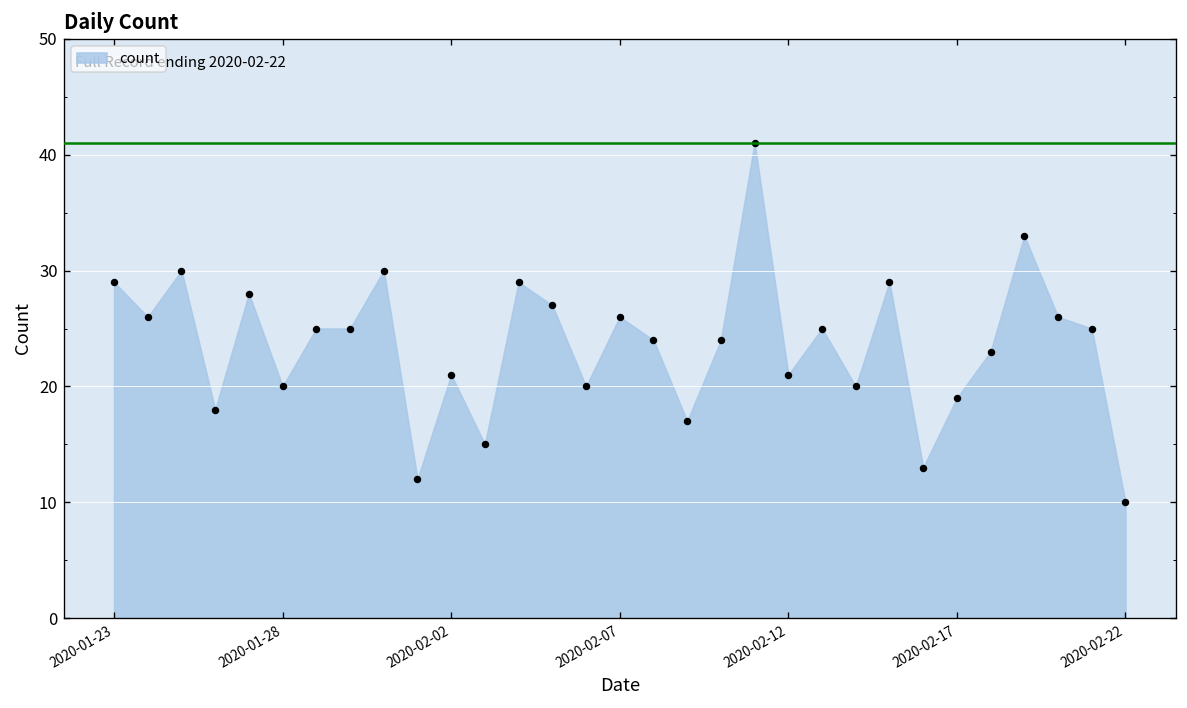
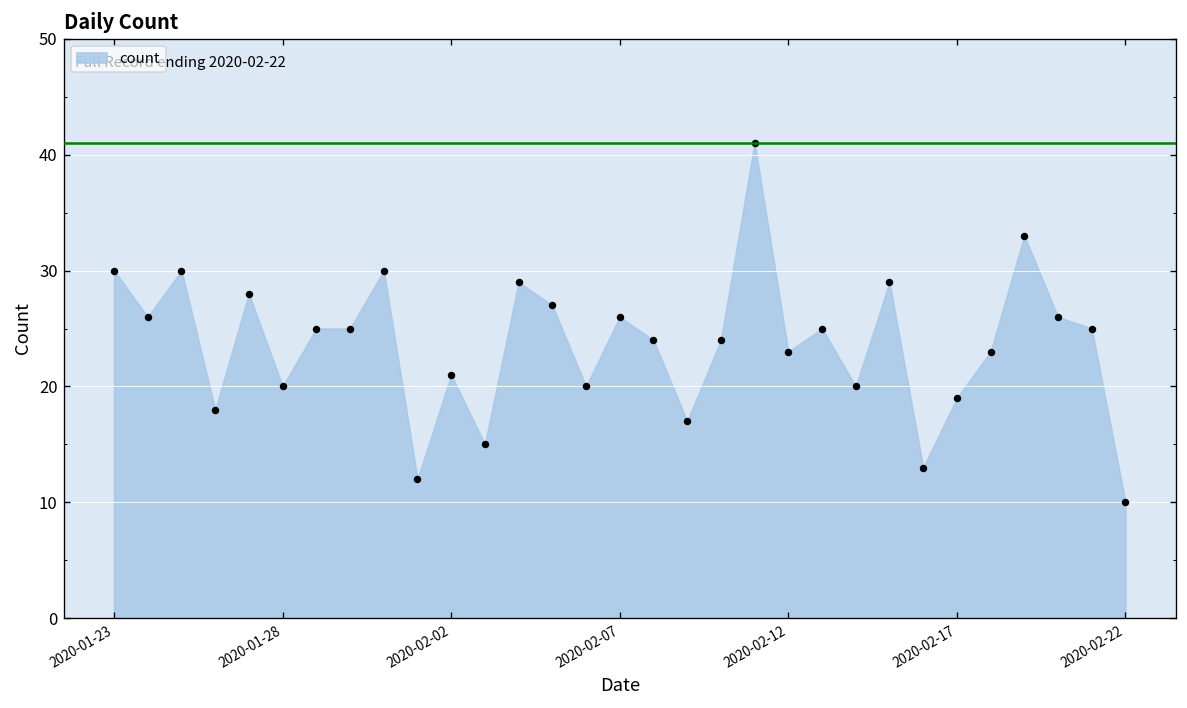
  {
-   "2020-01-23": 29,
+   "2020-01-23": 30,
    "2020-01-28": 20,
    "2020-02-02": 21,
    "2020-02-07": 26,
-   "2020-02-12": 21,
+   "2020-02-12": 23,
    "2020-02-17": 19,
    "2020-02-22": 10
  }
